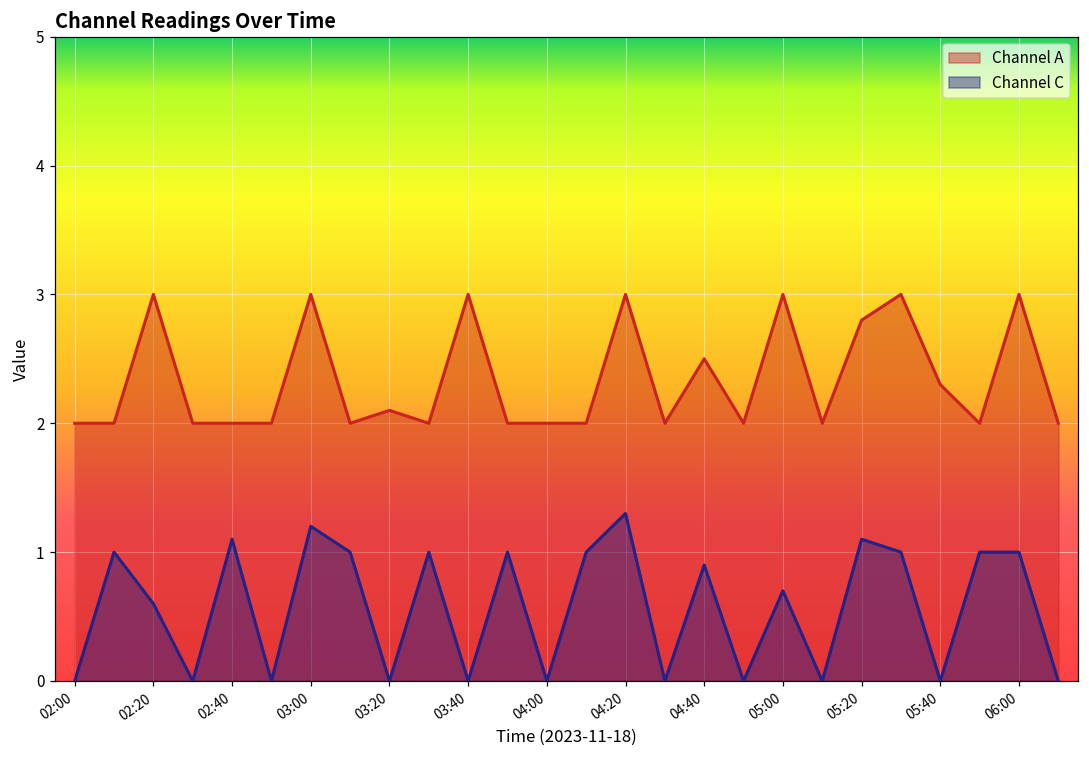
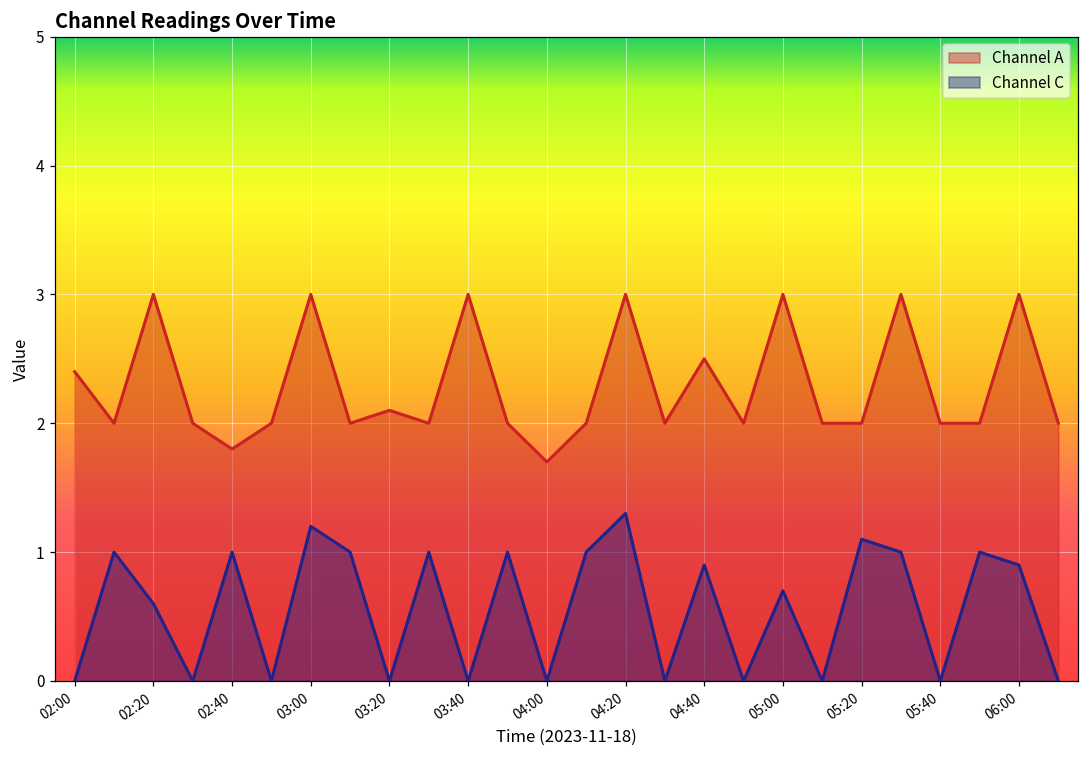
  {
    "Channel A": {
-     "02:00": 2.0,
+     "02:00": 2.4,
      "02:20": 3.0,
-     "02:40": 2.0,
+     "02:40": 1.8,
      "03:00": 3.0,
      "03:20": 2.1,
      "03:40": 3.0,
-     "04:00": 2.0,
+     "04:00": 1.7,
      "04:20": 3.0,
      "04:40": 2.5,
      "05:00": 3.0,
-     "05:20": 2.8,
-     "05:40": 2.3,
+     "05:20": 2.0,
+     "05:40": 2.0,
      "06:00": 3.0
    },
    "Channel C": {
      "02:00": 0.0,
      "02:20": 0.6,
-     "02:40": 1.1,
+     "02:40": 1.0,
      "03:00": 1.2,
      "03:20": 0.0,
      "03:40": 0.0,
      "04:00": 0.0,
      "04:20": 1.3,
      "04:40": 0.9,
      "05:00": 0.7,
      "05:20": 1.1,
      "05:40": 0.0,
-     "06:00": 1.0
+     "06:00": 0.9
    }
  }
